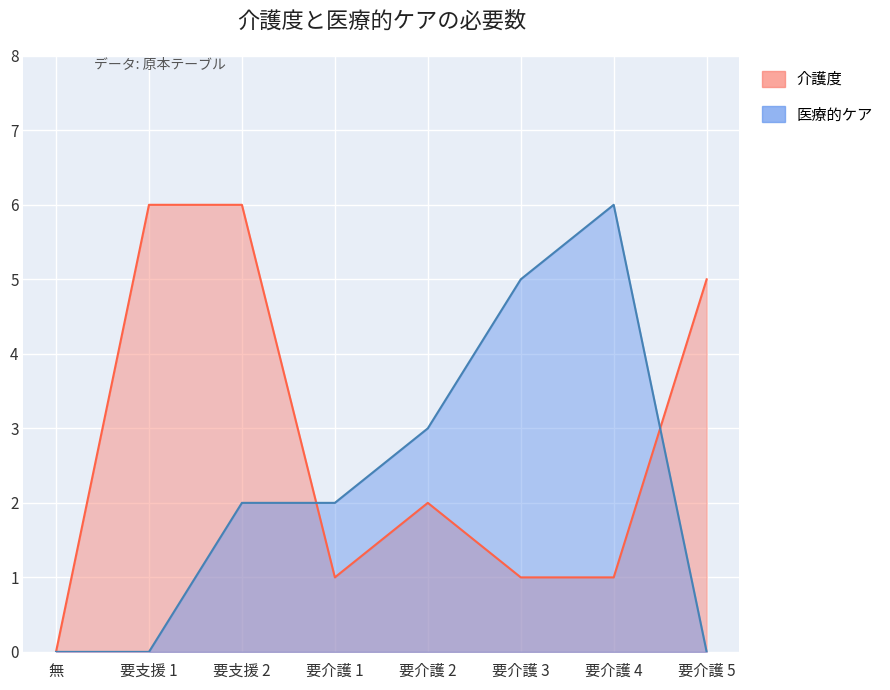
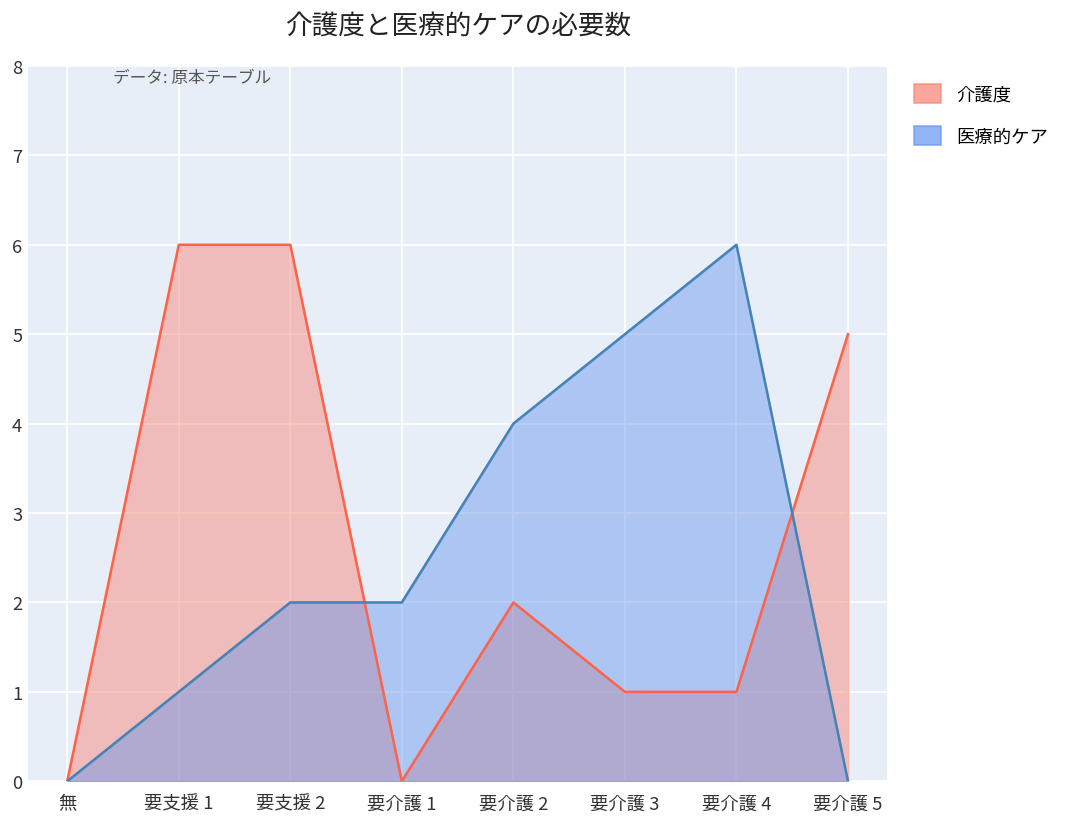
  {
    "介護度": {
      "要支援 1": 6,
      "要支援 2": 6,
-     "要介護 1": 1,
+     "要介護 1": 0,
      "要介護 2": 2,
      "要介護 3": 1,
      "要介護 4": 1,
      "要介護 5": 5
    },
    "医療的ケア": {
-     "要支援 1": 0,
+     "要支援 1": 1,
      "要支援 2": 2,
      "要介護 1": 2,
-     "要介護 2": 3,
+     "要介護 2": 4,
      "要介護 3": 5,
      "要介護 4": 6,
      "要介護 5": 0
    }
  }
